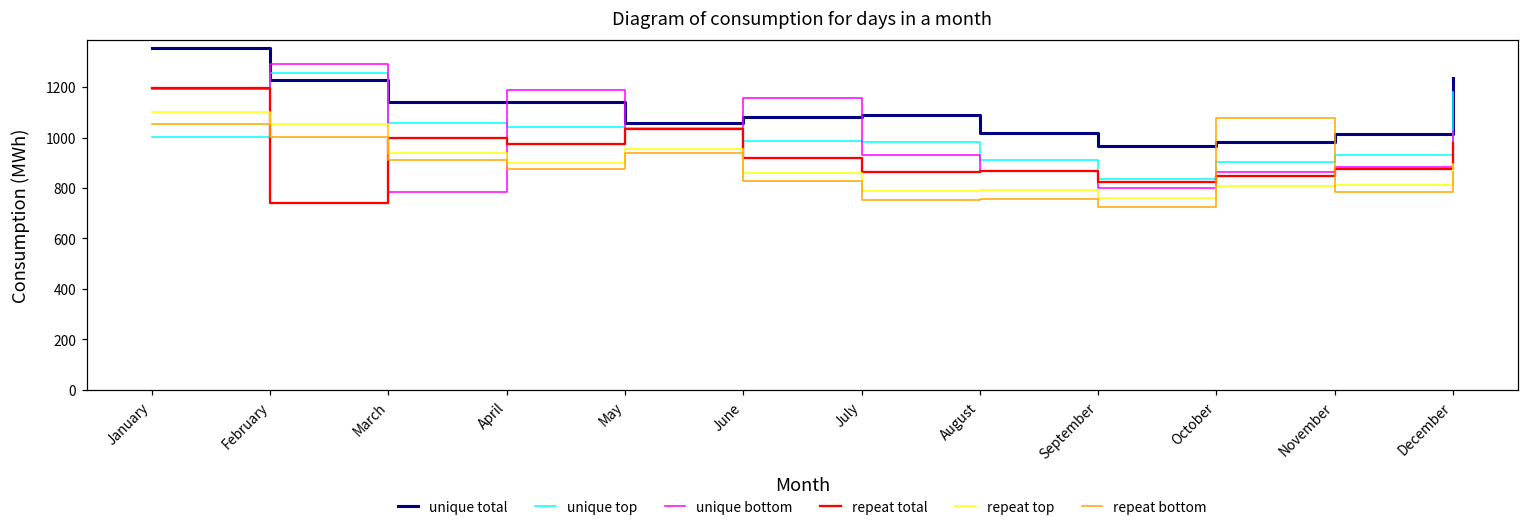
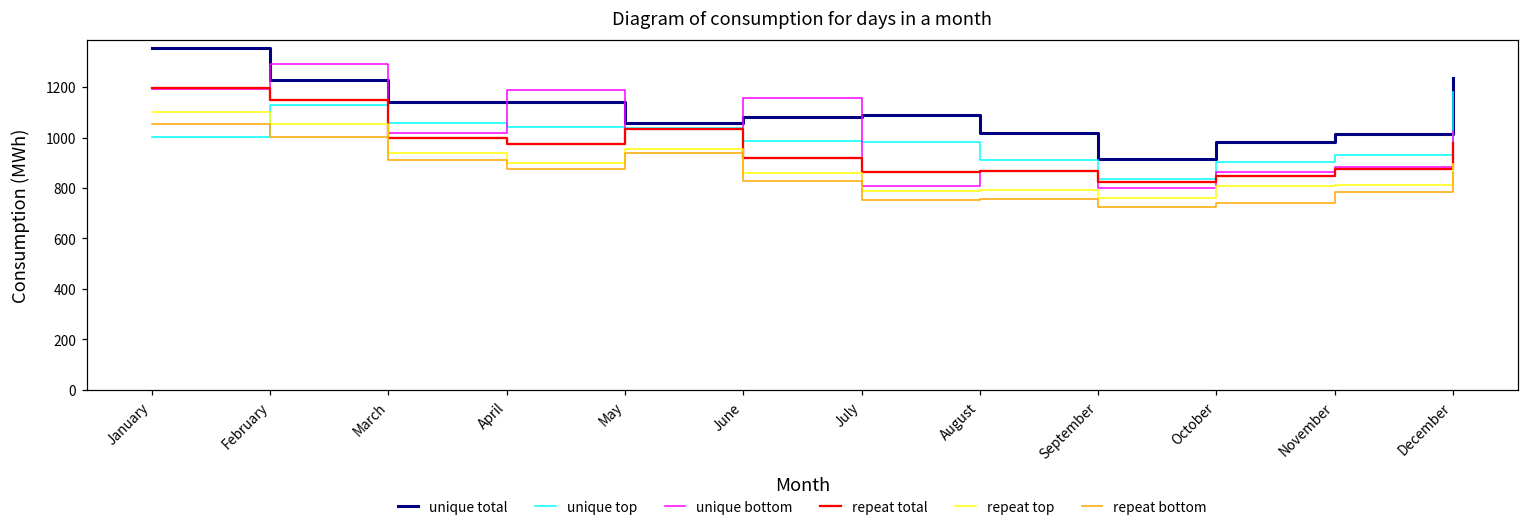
  {
    "unique total": {
      "January": 1360,
      "February": 1230,
      "March": 1140,
      "April": 1140,
      "May": 1060,
      "June": 1080,
      "July": 1090,
      "August": 1020,
-     "September": 970,
+     "September": 910,
      "October": 980,
      "November": 1020,
      "December": 1230
    },
    "unique top": {
      "January": 1000,
-     "February": 1250,
+     "February": 1130,
      "March": 1060,
      "April": 1040,
      "June": 990,
      "July": 980,
      "August": 910,
      "September": 840,
      "October": 900,
      "November": 930,
      "December": 1180
    },
    "unique bottom": {
      "February": 1290,
-     "March": 780,
+     "March": 1020,
      "April": 1190,
      "June": 1160,
-     "July": 930,
+     "July": 810,
      "September": 800,
      "October": 860,
      "December": 1030
    },
    "repeat total": {
-     "February": 740,
+     "February": 1150,
      "March": 1000,
      "April": 980,
      "June": 920,
      "July": 860,
      "September": 820,
      "October": 850,
      "December": 980
    },
    "repeat top": {
      "January": 1100,
      "February": 1050,
      "March": 940,
      "April": 900,
      "May": 960,
      "June": 860,
      "July": 790,
      "August": 790,
      "September": 760,
      "October": 810,
      "November": 810,
      "December": 900
    },
    "repeat bottom": {
      "January": 1050,
      "February": 1000,
      "March": 910,
      "April": 880,
      "May": 940,
      "June": 830,
      "July": 750,
      "August": 760,
      "September": 730,
-     "October": 1080,
+     "October": 740,
      "November": 790,
      "December": 860
    }
  }
